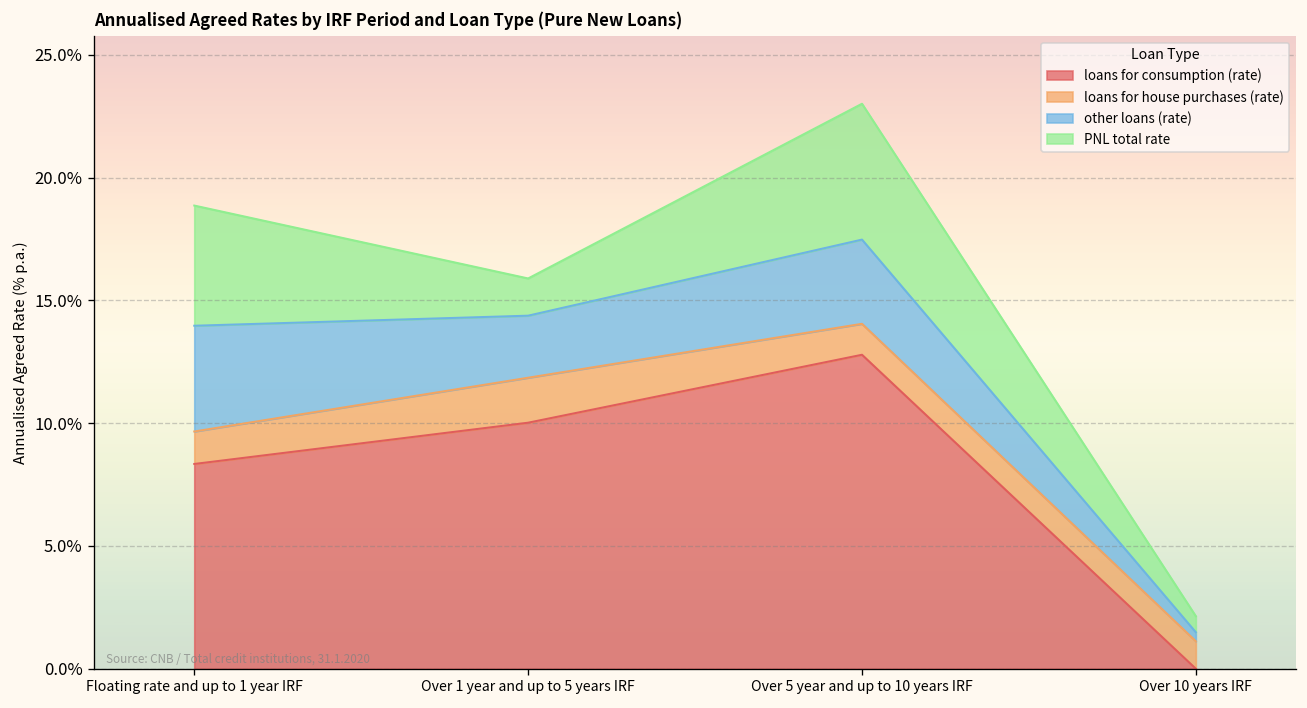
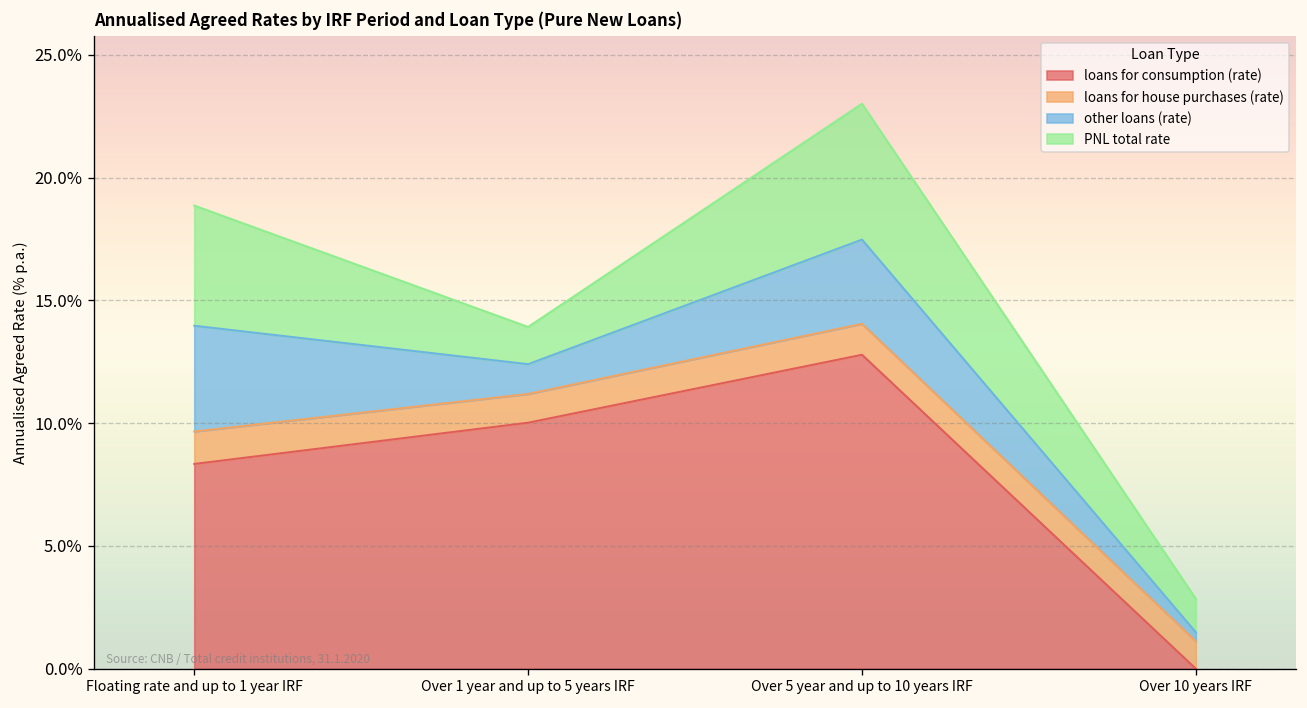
  {
    "loans for consumption (rate)": {
      "Floating rate and up to 1 year IRF": "8.3%",
      "Over 1 year and up to 5 years IRF": "10.0%",
      "Over 5 year and up to 10 years IRF": "12.8%",
      "Over 10 years IRF": "0.0%"
    },
    "loans for house purchases (rate)": {
      "Floating rate and up to 1 year IRF": "1.3%",
-     "Over 1 year and up to 5 years IRF": "1.8%",
+     "Over 1 year and up to 5 years IRF": "1.2%",
      "Over 5 year and up to 10 years IRF": "1.3%",
      "Over 10 years IRF": "1.1%"
    },
    "other loans (rate)": {
      "Floating rate and up to 1 year IRF": "4.3%",
-     "Over 1 year and up to 5 years IRF": "2.5%",
+     "Over 1 year and up to 5 years IRF": "1.2%",
      "Over 5 year and up to 10 years IRF": "3.4%",
      "Over 10 years IRF": "0.4%"
    },
    "PNL total rate": {
      "Floating rate and up to 1 year IRF": "4.9%",
      "Over 1 year and up to 5 years IRF": "1.5%",
      "Over 5 year and up to 10 years IRF": "5.5%",
-     "Over 10 years IRF": "0.7%"
+     "Over 10 years IRF": "1.4%"
    }
  }
